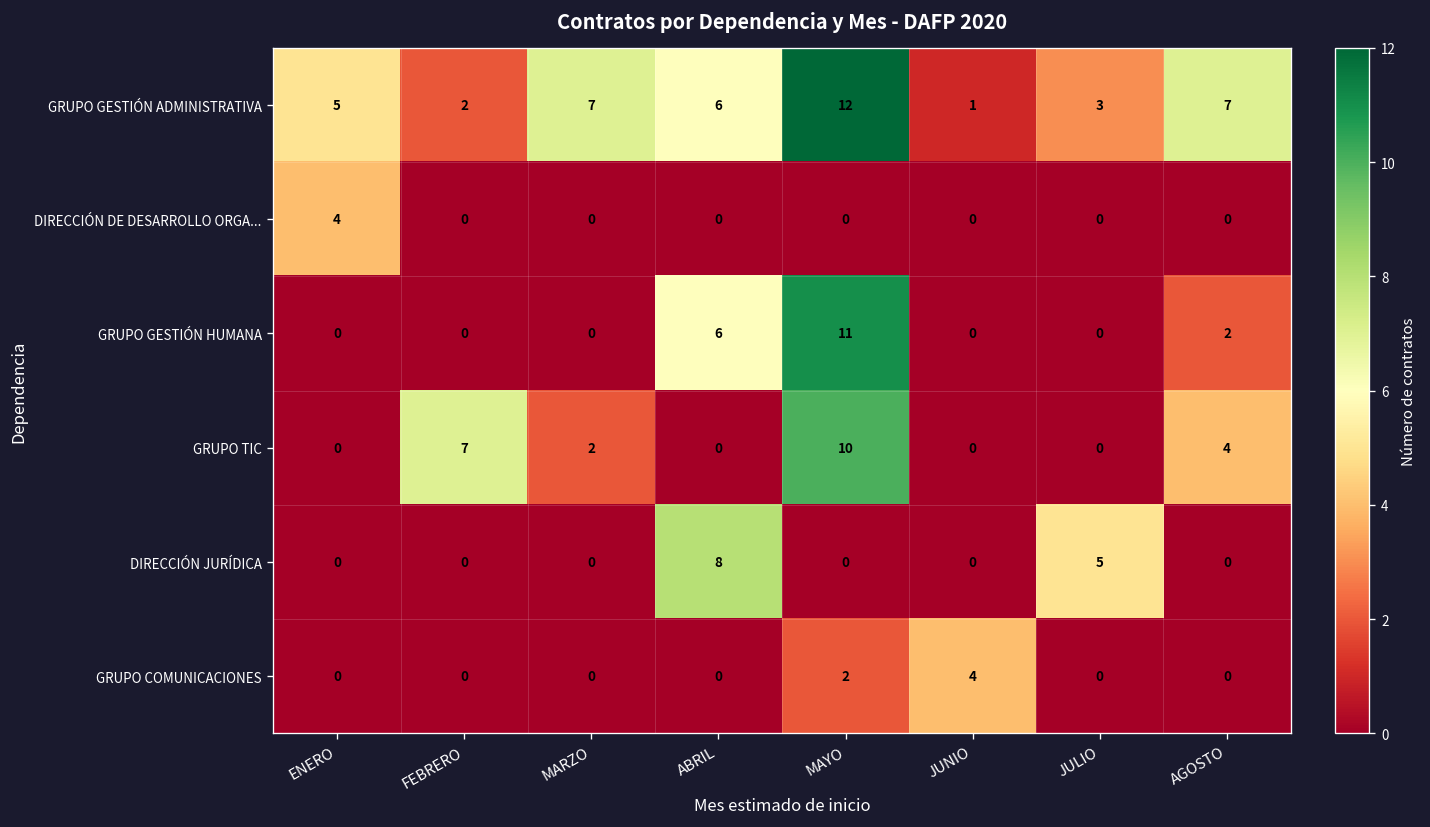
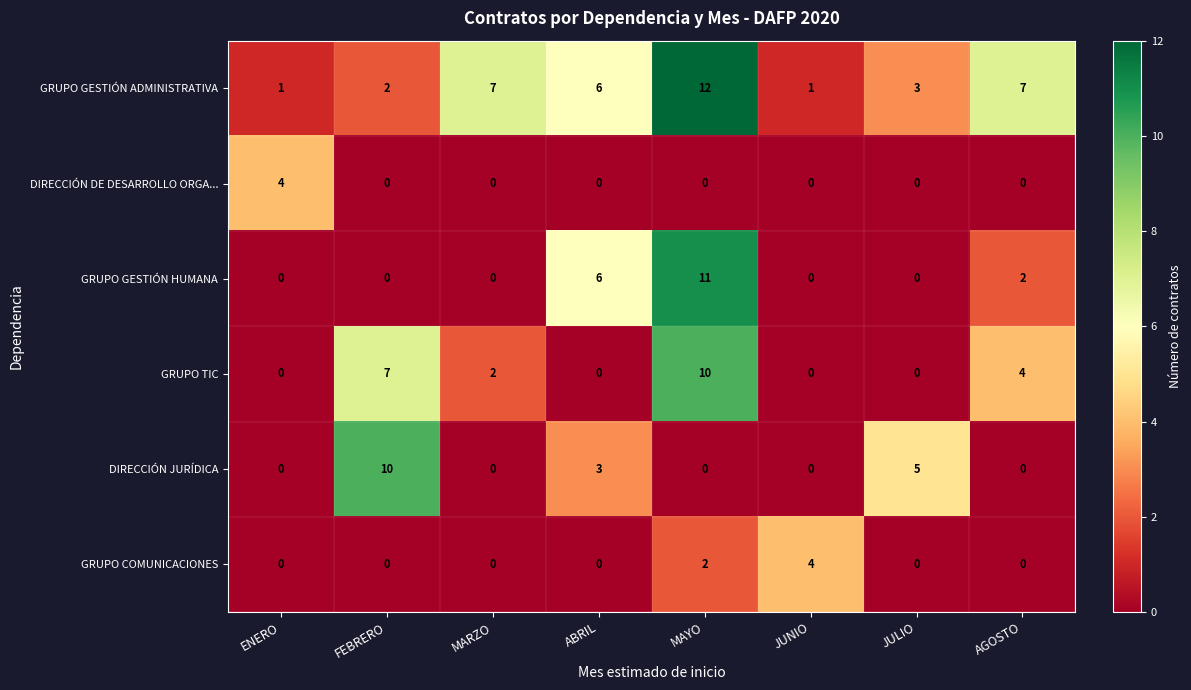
  {
    "GRUPO GESTIÓN ADMINISTRATIVA": {
-     "ENERO": 5,
+     "ENERO": 1,
      "FEBRERO": 2,
      "MARZO": 7,
      "ABRIL": 6,
      "MAYO": 12,
      "JUNIO": 1,
      "JULIO": 3,
      "AGOSTO": 7
    },
    "DIRECCIÓN DE DESARROLLO ORGA...": {
      "ENERO": 4,
      "FEBRERO": 0,
      "MARZO": 0,
      "ABRIL": 0,
      "MAYO": 0,
      "JUNIO": 0,
      "JULIO": 0,
      "AGOSTO": 0
    },
    "GRUPO GESTIÓN HUMANA": {
      "ENERO": 0,
      "FEBRERO": 0,
      "MARZO": 0,
      "ABRIL": 6,
      "MAYO": 11,
      "JUNIO": 0,
      "JULIO": 0,
      "AGOSTO": 2
    },
    "GRUPO TIC": {
      "ENERO": 0,
      "FEBRERO": 7,
      "MARZO": 2,
      "ABRIL": 0,
      "MAYO": 10,
      "JUNIO": 0,
      "JULIO": 0,
      "AGOSTO": 4
    },
    "DIRECCIÓN JURÍDICA": {
      "ENERO": 0,
-     "FEBRERO": 0,
+     "FEBRERO": 10,
      "MARZO": 0,
-     "ABRIL": 8,
+     "ABRIL": 3,
      "MAYO": 0,
      "JUNIO": 0,
      "JULIO": 5,
      "AGOSTO": 0
    },
    "GRUPO COMUNICACIONES": {
      "ENERO": 0,
      "FEBRERO": 0,
      "MARZO": 0,
      "ABRIL": 0,
      "MAYO": 2,
      "JUNIO": 4,
      "JULIO": 0,
      "AGOSTO": 0
    }
  }
